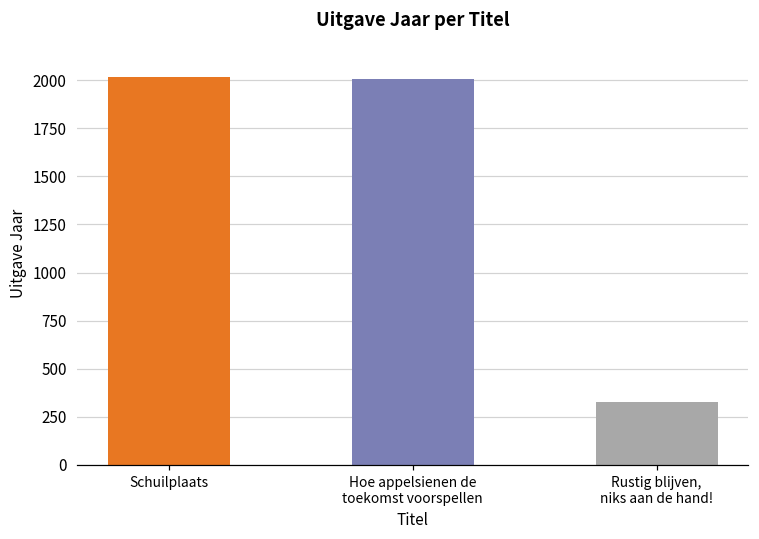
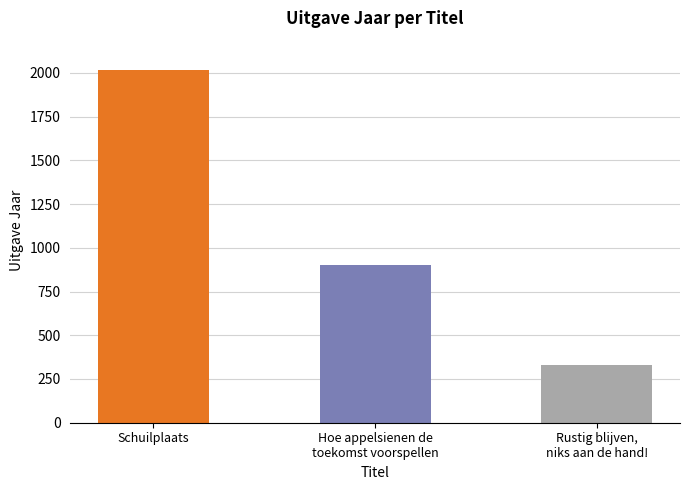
  {
    "Schuilplaats": 2020,
-   "Hoe appelsienen de toekomst voorspellen": 2010,
+   "Hoe appelsienen de toekomst voorspellen": 900,
    "Rustig blijven, niks aan de hand!": 330
  }
